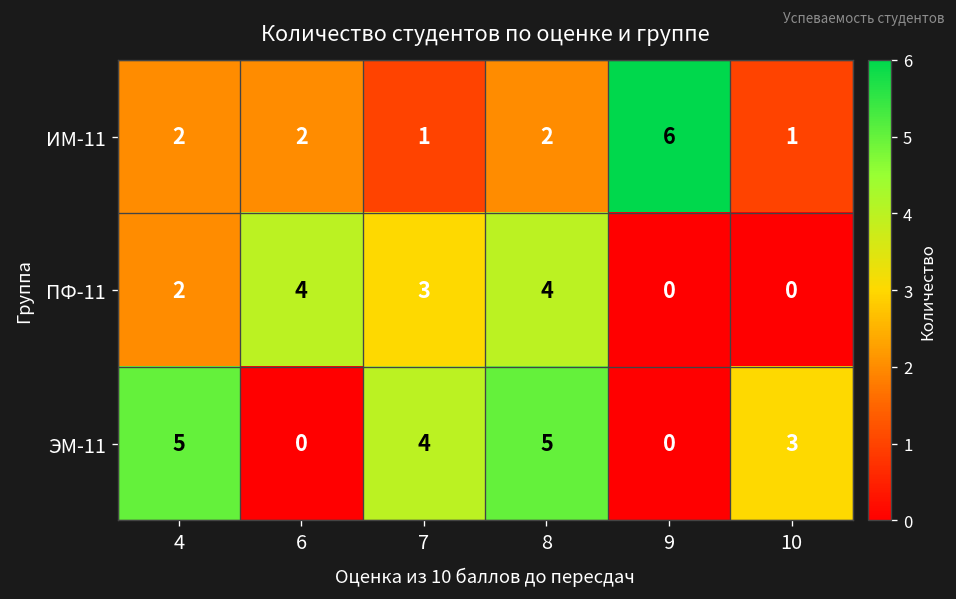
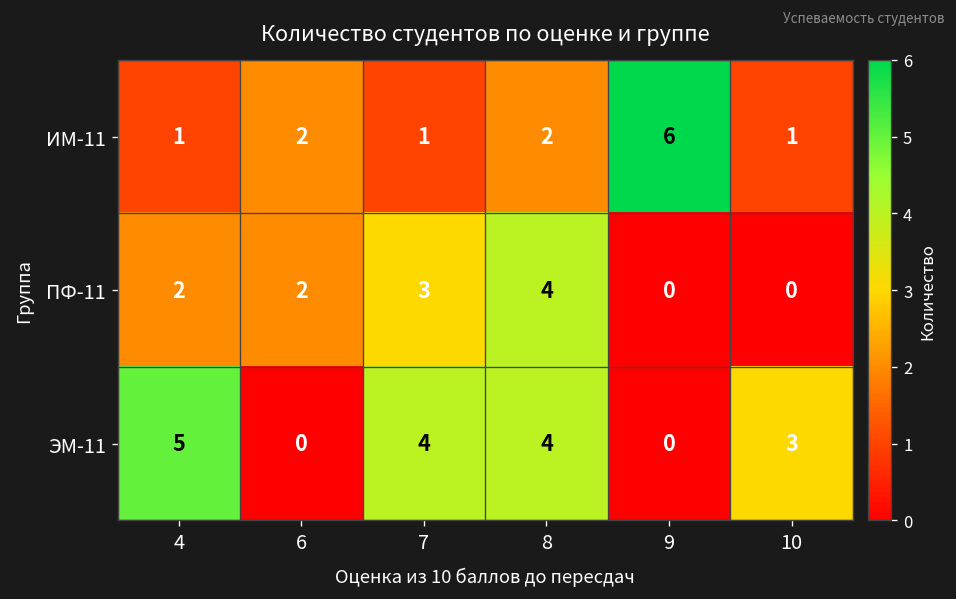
  {
    "ИМ-11": {
-     "4": 2,
+     "4": 1,
      "6": 2,
      "7": 1,
      "8": 2,
      "9": 6,
      "10": 1
    },
    "ПФ-11": {
      "4": 2,
-     "6": 4,
+     "6": 2,
      "7": 3,
      "8": 4,
      "9": 0,
      "10": 0
    },
    "ЭМ-11": {
      "4": 5,
      "6": 0,
      "7": 4,
-     "8": 5,
+     "8": 4,
      "9": 0,
      "10": 3
    }
  }
